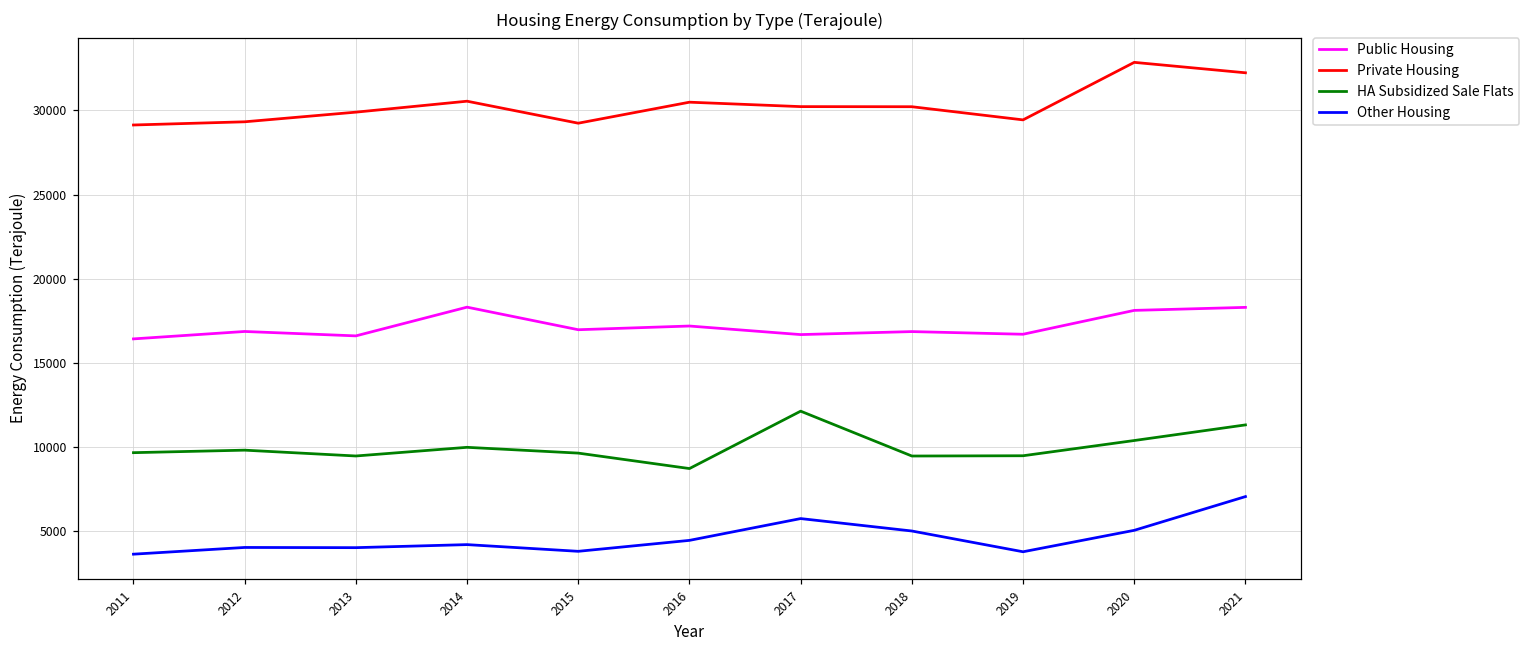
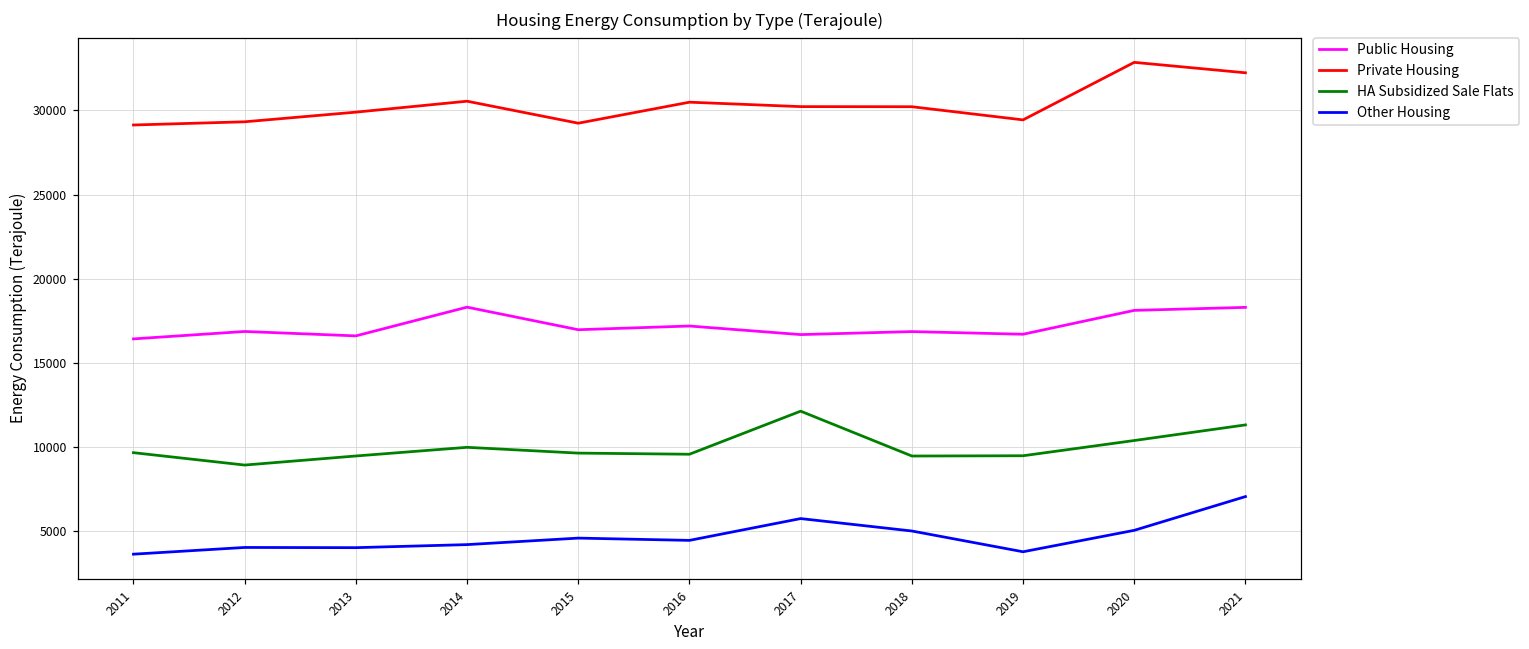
  {
    "Public Housing": {
      "2011": 16400,
      "2012": 16900,
      "2013": 16600,
      "2014": 18300,
      "2015": 17000,
      "2016": 17200,
      "2017": 16700,
      "2018": 16900,
      "2019": 16700,
      "2020": 18100,
      "2021": 18300
    },
    "Private Housing": {
      "2011": 29100,
      "2012": 29300,
      "2013": 29900,
      "2014": 30500,
      "2015": 29200,
      "2016": 30500,
      "2017": 30200,
      "2018": 30200,
      "2019": 29400,
      "2020": 32900,
      "2021": 32200
    },
    "HA Subsidized Sale Flats": {
      "2011": 9700,
-     "2012": 9800,
+     "2012": 8900,
      "2013": 9500,
      "2014": 10000,
      "2015": 9600,
-     "2016": 8700,
+     "2016": 9600,
      "2017": 12100,
      "2018": 9500,
      "2019": 9500,
      "2020": 10400,
      "2021": 11300
    },
    "Other Housing": {
      "2011": 3600,
      "2012": 4000,
      "2013": 4000,
      "2014": 4200,
-     "2015": 3800,
+     "2015": 4600,
      "2016": 4500,
      "2017": 5700,
      "2018": 5000,
      "2019": 3800,
      "2020": 5100,
      "2021": 7100
    }
  }
